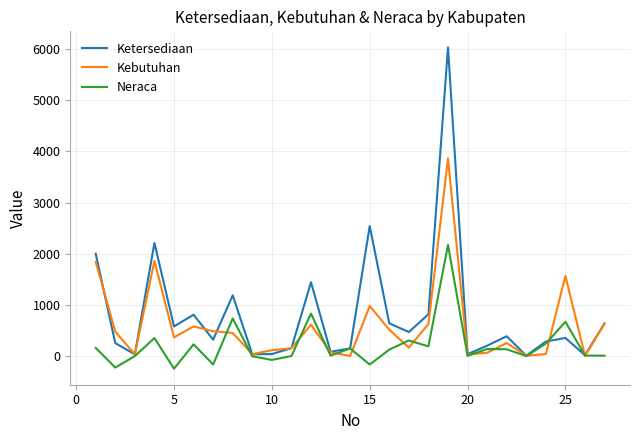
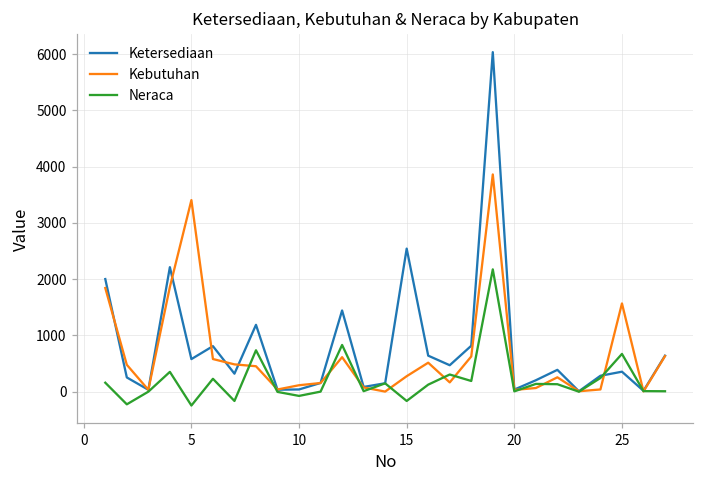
  {
    "Ketersediaan": {
      "5": 600,
      "10": 0,
      "15": 2500,
      "25": 400
    },
    "Kebutuhan": {
-     "5": 400,
+     "5": 3400,
      "10": 100,
-     "15": 1000,
+     "15": 300,
      "25": 1600
    },
    "Neraca": {
      "5": -200,
      "10": -100,
      "15": -200,
      "25": 700
    }
  }
